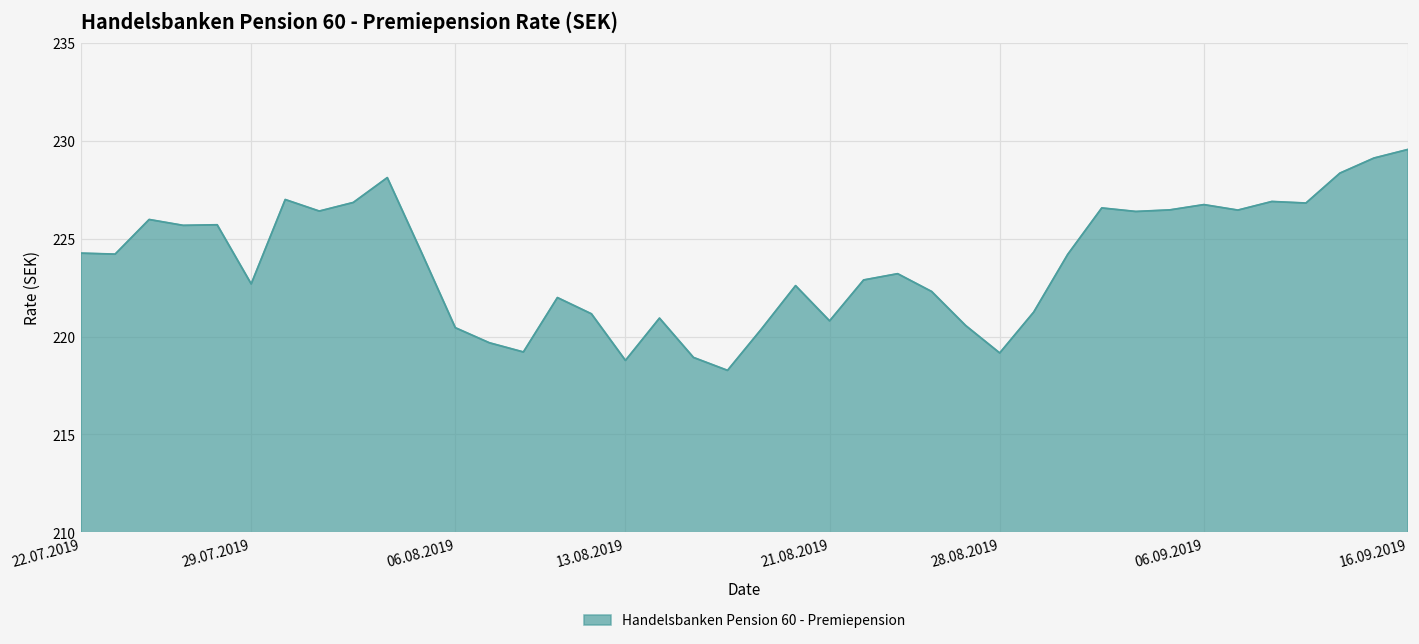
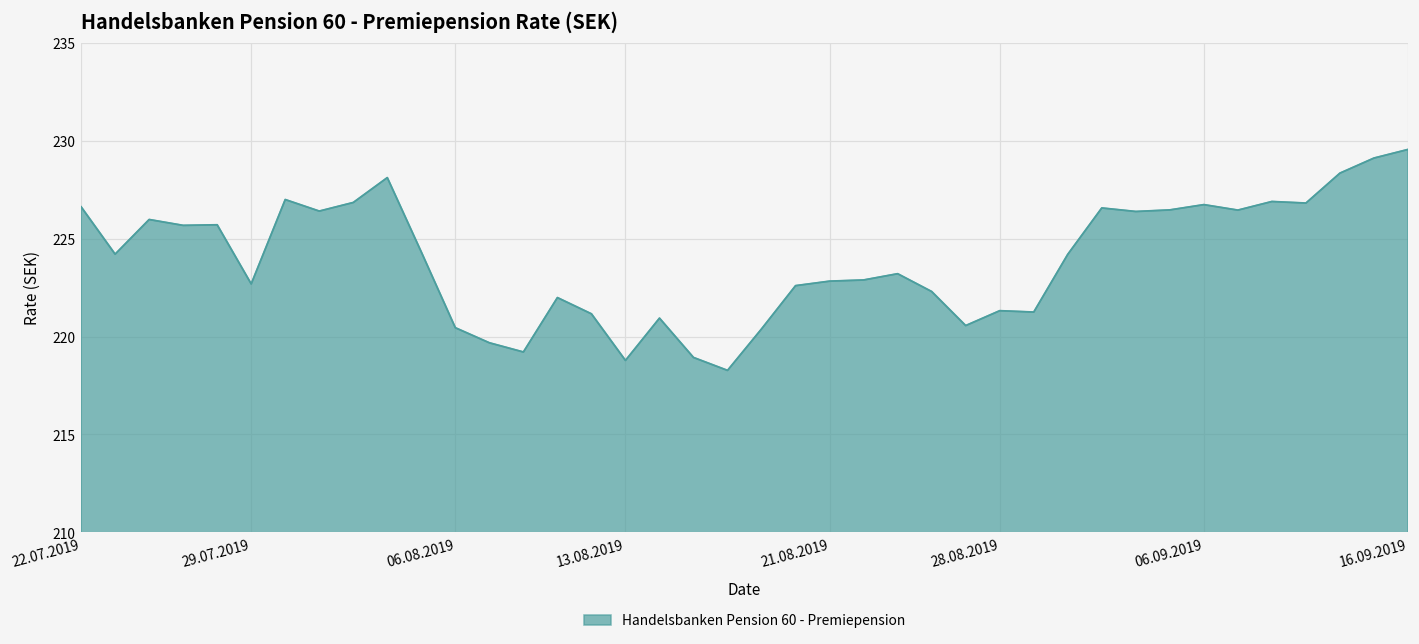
  {
-   "22.07.2019": 224.3,
+   "22.07.2019": 226.6,
    "29.07.2019": 222.7,
    "06.08.2019": 220.5,
    "13.08.2019": 218.8,
-   "21.08.2019": 220.8,
-   "28.08.2019": 219.2,
+   "21.08.2019": 222.8,
+   "28.08.2019": 221.3,
    "06.09.2019": 226.7,
    "16.09.2019": 229.6
  }
